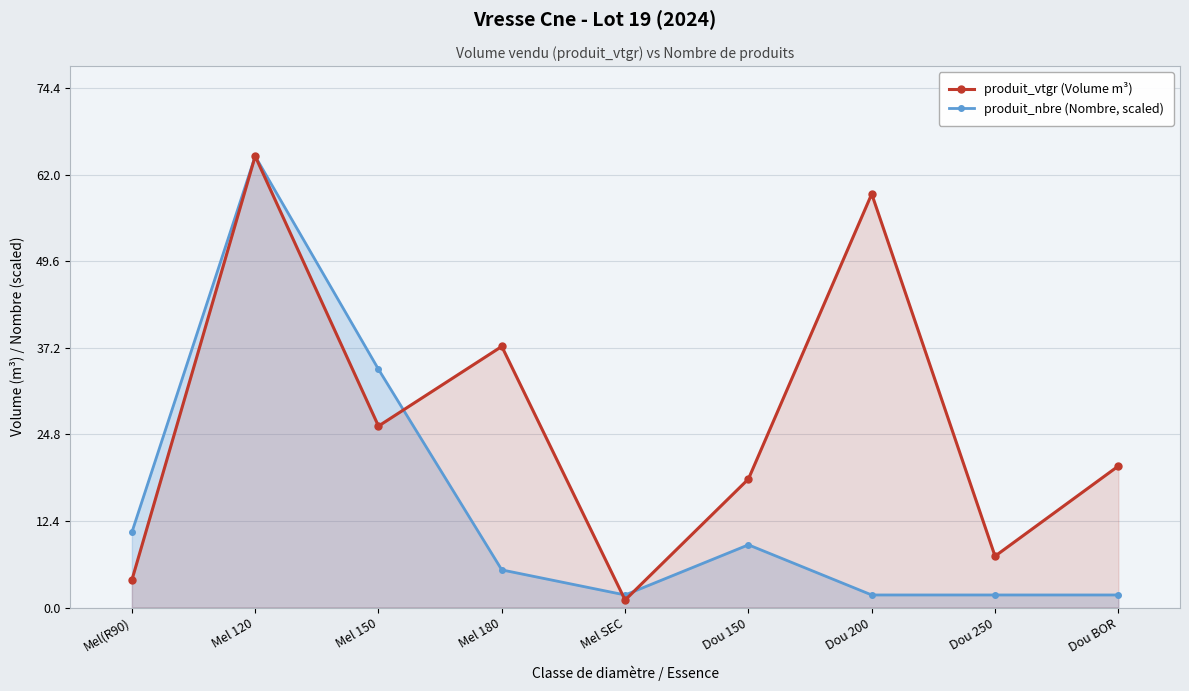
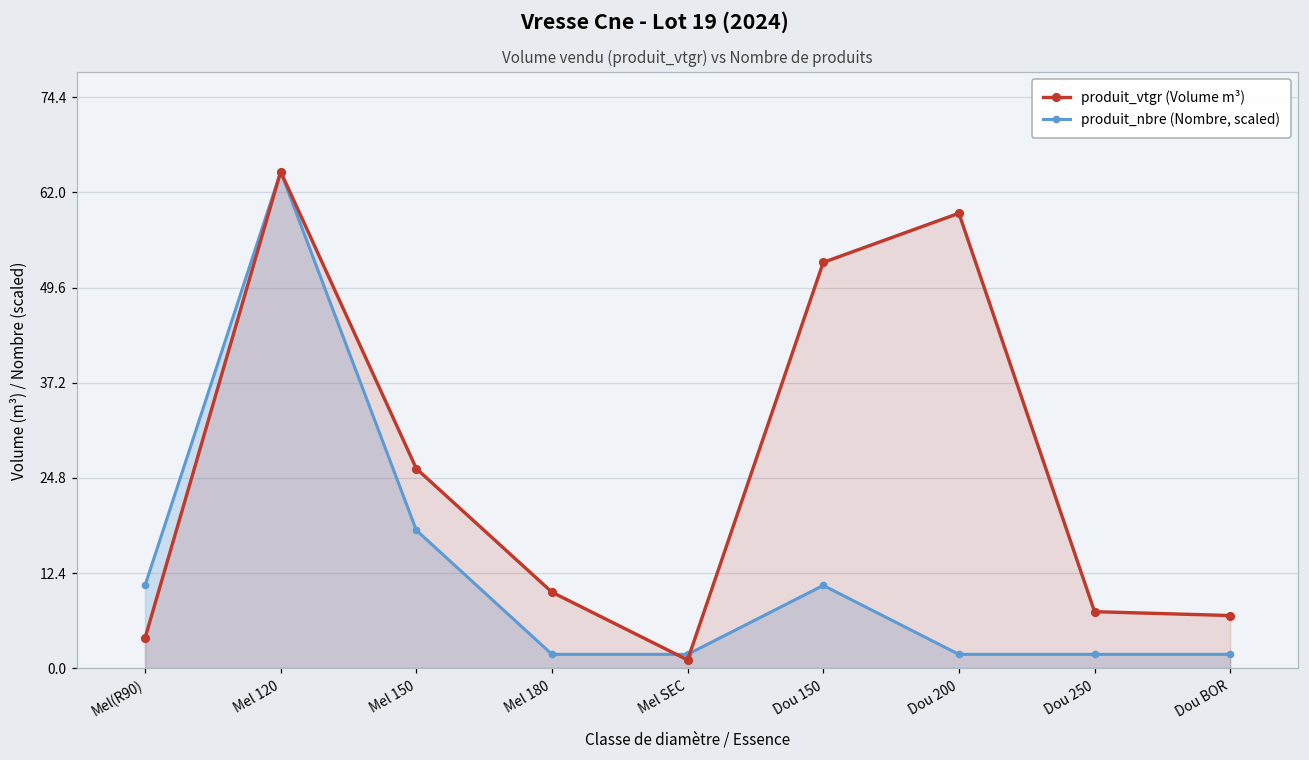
  {
    "produit_vtgr (Volume m³)": {
      "Mel(R90)": 4,
      "Mel 150": 26,
-     "Mel 180": 37,
+     "Mel 180": 10,
      "Mel SEC": 1,
-     "Dou 150": 18,
+     "Dou 150": 53,
      "Dou 200": 59,
      "Dou 250": 7,
-     "Dou BOR": 20
+     "Dou BOR": 7
    },
    "produit_nbre (Nombre, scaled)": {
      "Mel(R90)": 11,
-     "Mel 150": 34,
-     "Mel 180": 5,
+     "Mel 150": 18,
+     "Mel 180": 2,
      "Mel SEC": 2,
-     "Dou 150": 9,
+     "Dou 150": 11,
      "Dou 200": 2,
      "Dou 250": 2,
      "Dou BOR": 2
    }
  }
